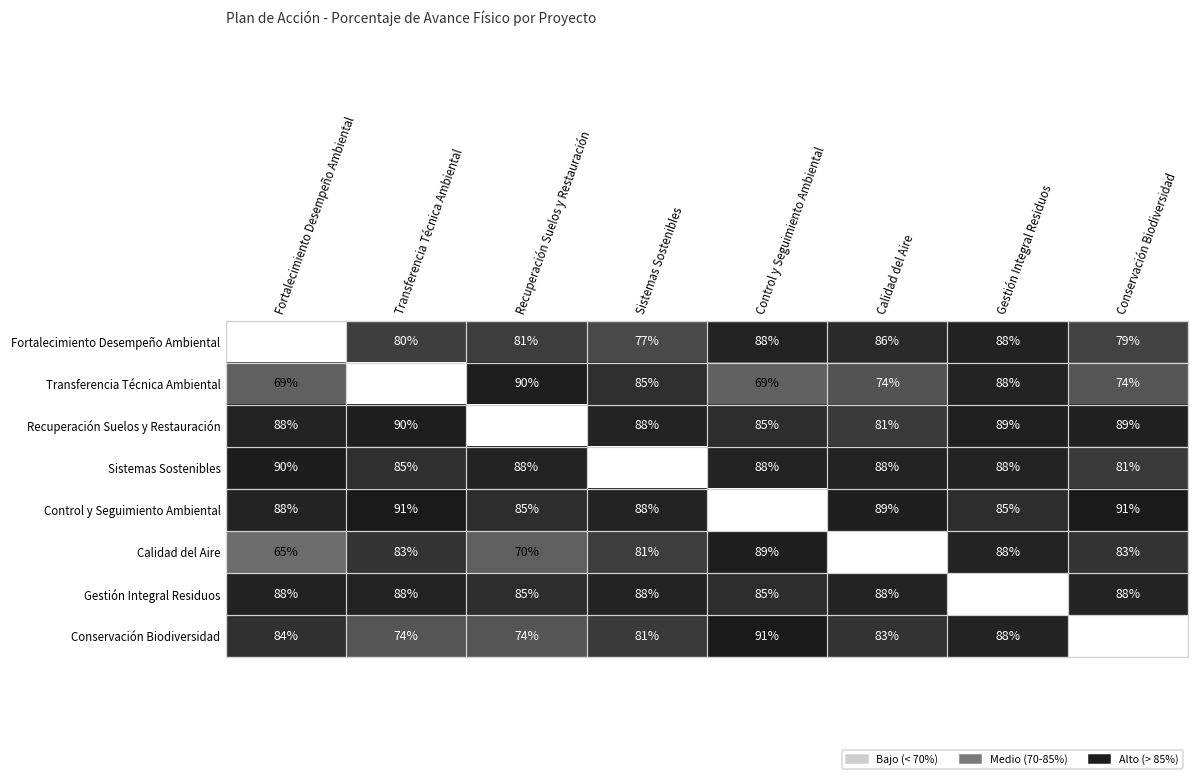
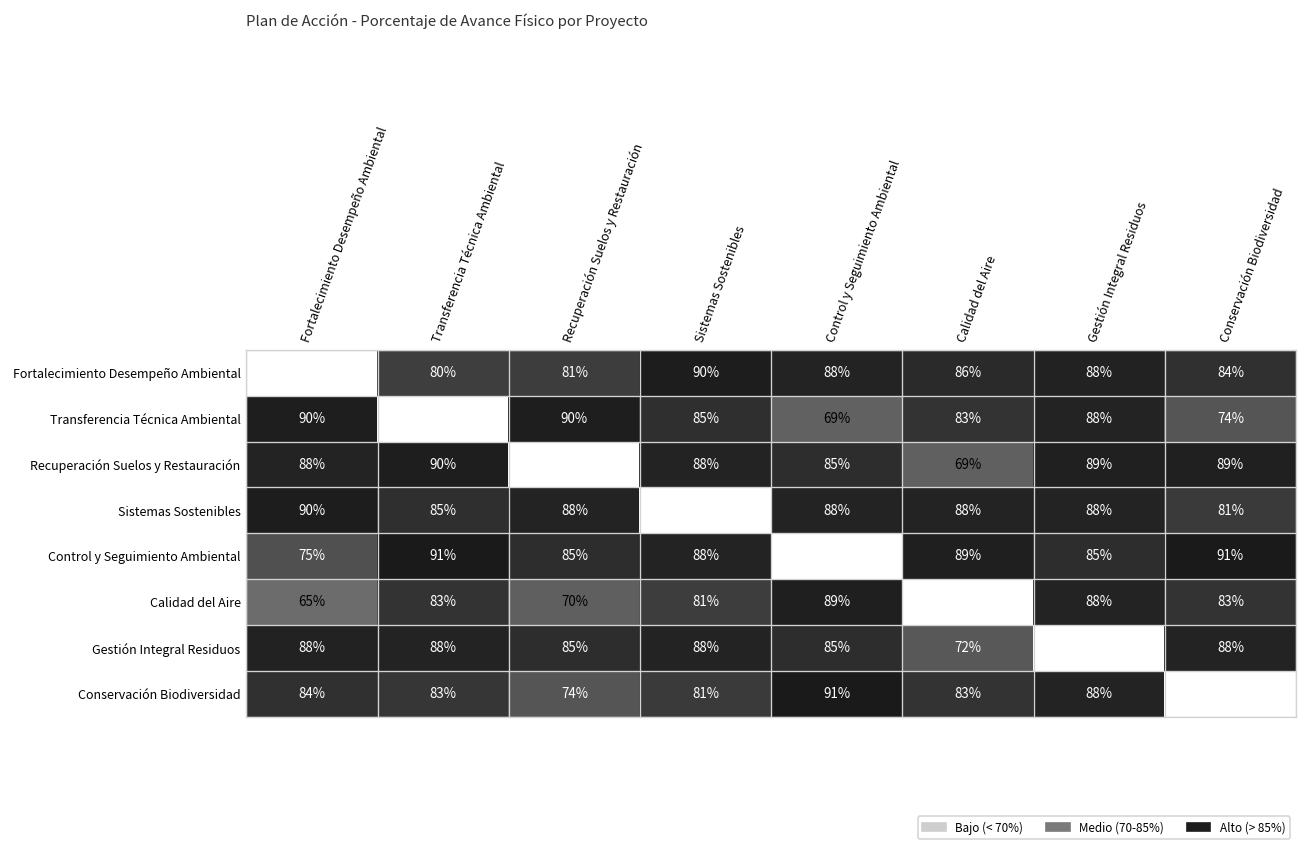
  {
    "Fortalecimiento Desempeño Ambiental": {
      "Transferencia Técnica Ambiental": "80%",
      "Recuperación Suelos y Restauración": "81%",
-     "Sistemas Sostenibles": "77%",
+     "Sistemas Sostenibles": "90%",
      "Control y Seguimiento Ambiental": "88%",
      "Calidad del Aire": "86%",
      "Gestión Integral Residuos": "88%",
-     "Conservación Biodiversidad": "79%"
+     "Conservación Biodiversidad": "84%"
    },
    "Transferencia Técnica Ambiental": {
-     "Fortalecimiento Desempeño Ambiental": "69%",
+     "Fortalecimiento Desempeño Ambiental": "90%",
      "Recuperación Suelos y Restauración": "90%",
      "Sistemas Sostenibles": "85%",
      "Control y Seguimiento Ambiental": "69%",
-     "Calidad del Aire": "74%",
+     "Calidad del Aire": "83%",
      "Gestión Integral Residuos": "88%",
      "Conservación Biodiversidad": "74%"
    },
    "Recuperación Suelos y Restauración": {
      "Fortalecimiento Desempeño Ambiental": "88%",
      "Transferencia Técnica Ambiental": "90%",
      "Sistemas Sostenibles": "88%",
      "Control y Seguimiento Ambiental": "85%",
-     "Calidad del Aire": "81%",
+     "Calidad del Aire": "69%",
      "Gestión Integral Residuos": "89%",
      "Conservación Biodiversidad": "89%"
    },
    "Sistemas Sostenibles": {
      "Fortalecimiento Desempeño Ambiental": "90%",
      "Transferencia Técnica Ambiental": "85%",
      "Recuperación Suelos y Restauración": "88%",
      "Control y Seguimiento Ambiental": "88%",
      "Calidad del Aire": "88%",
      "Gestión Integral Residuos": "88%",
      "Conservación Biodiversidad": "81%"
    },
    "Control y Seguimiento Ambiental": {
-     "Fortalecimiento Desempeño Ambiental": "88%",
+     "Fortalecimiento Desempeño Ambiental": "75%",
      "Transferencia Técnica Ambiental": "91%",
      "Recuperación Suelos y Restauración": "85%",
      "Sistemas Sostenibles": "88%",
      "Calidad del Aire": "89%",
      "Gestión Integral Residuos": "85%",
      "Conservación Biodiversidad": "91%"
    },
    "Calidad del Aire": {
      "Fortalecimiento Desempeño Ambiental": "65%",
      "Transferencia Técnica Ambiental": "83%",
      "Recuperación Suelos y Restauración": "70%",
      "Sistemas Sostenibles": "81%",
      "Control y Seguimiento Ambiental": "89%",
      "Gestión Integral Residuos": "88%",
      "Conservación Biodiversidad": "83%"
    },
    "Gestión Integral Residuos": {
      "Fortalecimiento Desempeño Ambiental": "88%",
      "Transferencia Técnica Ambiental": "88%",
      "Recuperación Suelos y Restauración": "85%",
      "Sistemas Sostenibles": "88%",
      "Control y Seguimiento Ambiental": "85%",
-     "Calidad del Aire": "88%",
+     "Calidad del Aire": "72%",
      "Conservación Biodiversidad": "88%"
    },
    "Conservación Biodiversidad": {
      "Fortalecimiento Desempeño Ambiental": "84%",
-     "Transferencia Técnica Ambiental": "74%",
+     "Transferencia Técnica Ambiental": "83%",
      "Recuperación Suelos y Restauración": "74%",
      "Sistemas Sostenibles": "81%",
      "Control y Seguimiento Ambiental": "91%",
      "Calidad del Aire": "83%",
      "Gestión Integral Residuos": "88%"
    }
  }
